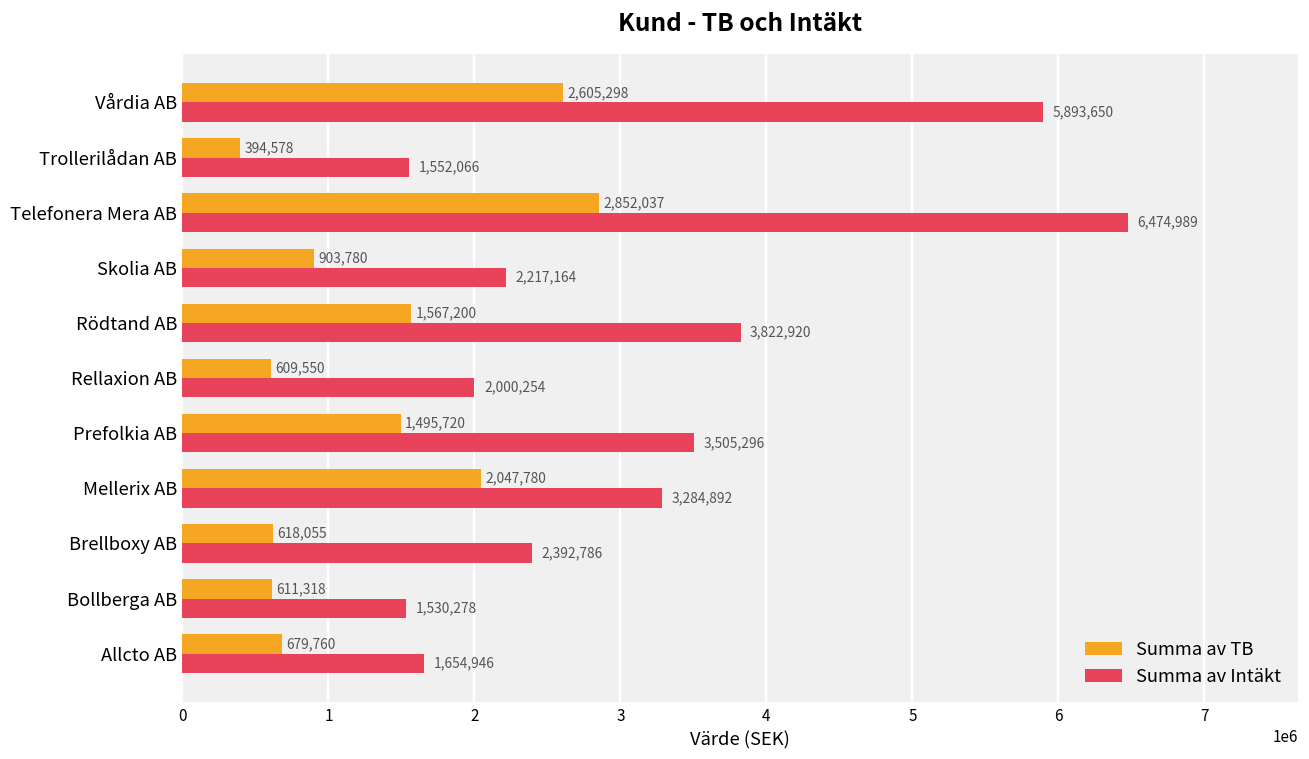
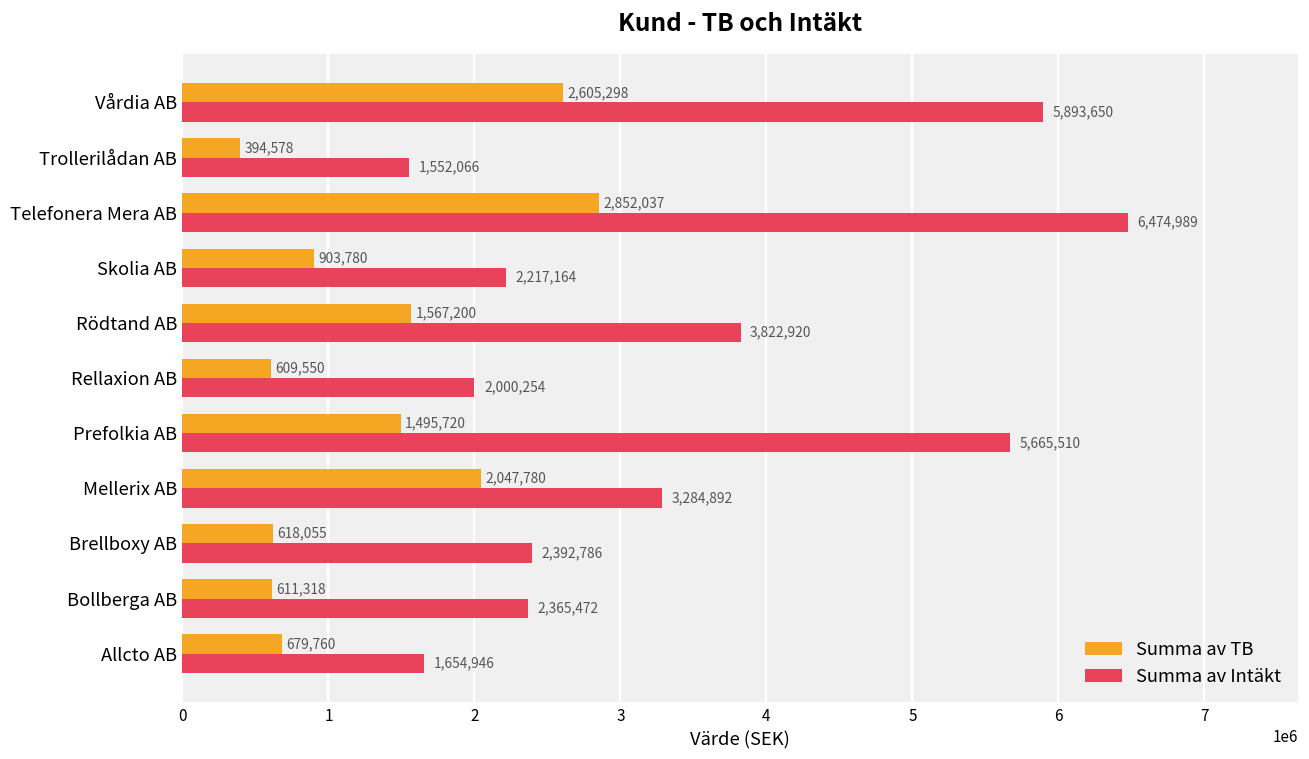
  {
    "Summa av TB": {
      "Vårdia AB": "2,605,298",
      "Trollerilådan AB": "394,578",
      "Telefonera Mera AB": "2,852,037",
      "Skolia AB": "903,780",
      "Rödtand AB": "1,567,200",
      "Rellaxion AB": "609,550",
      "Prefolkia AB": "1,495,720",
      "Mellerix AB": "2,047,780",
      "Brellboxy AB": "618,055",
      "Bollberga AB": "611,318",
      "Allcto AB": "679,760"
    },
    "Summa av Intäkt": {
      "Vårdia AB": "5,893,650",
      "Trollerilådan AB": "1,552,066",
      "Telefonera Mera AB": "6,474,989",
      "Skolia AB": "2,217,164",
      "Rödtand AB": "3,822,920",
      "Rellaxion AB": "2,000,254",
-     "Prefolkia AB": "3,505,296",
+     "Prefolkia AB": "5,665,510",
      "Mellerix AB": "3,284,892",
      "Brellboxy AB": "2,392,786",
-     "Bollberga AB": "1,530,278",
+     "Bollberga AB": "2,365,472",
      "Allcto AB": "1,654,946"
    }
  }
